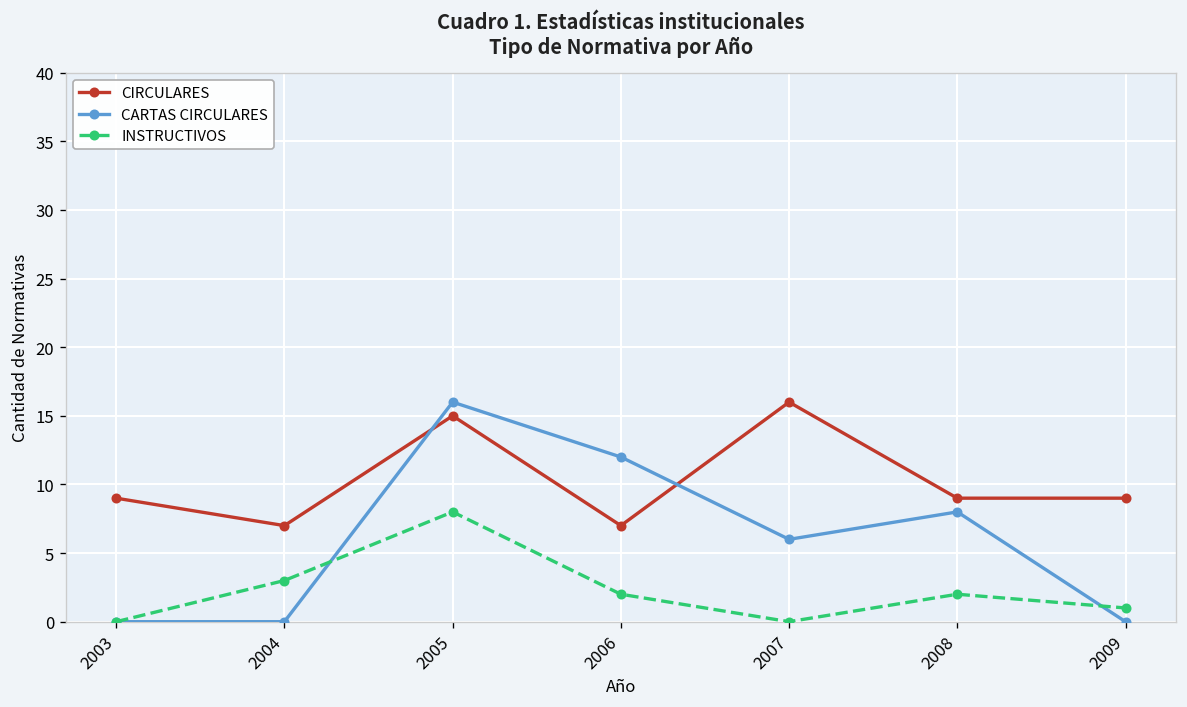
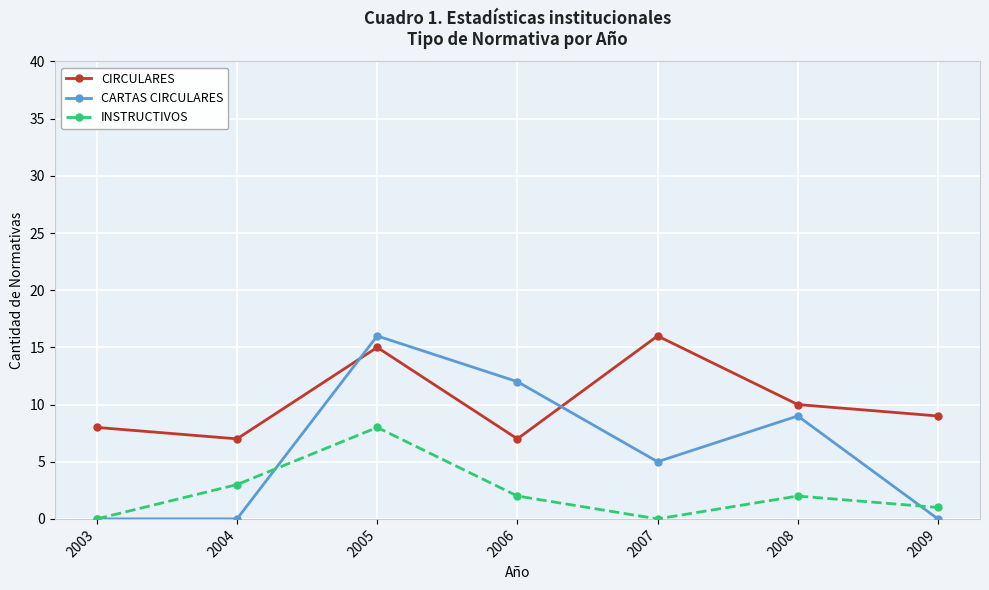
  {
    "CIRCULARES": {
-     "2003": 9,
+     "2003": 8,
      "2004": 7,
      "2005": 15,
      "2006": 7,
      "2007": 16,
-     "2008": 9,
+     "2008": 10,
      "2009": 9
    },
    "CARTAS CIRCULARES": {
      "2004": 0,
      "2005": 16,
      "2006": 12,
-     "2007": 6,
-     "2008": 8,
+     "2007": 5,
+     "2008": 9,
      "2009": 0
    },
    "INSTRUCTIVOS": {
      "2004": 3,
      "2005": 8,
      "2006": 2,
      "2007": 0,
      "2008": 2,
      "2009": 1
    }
  }
